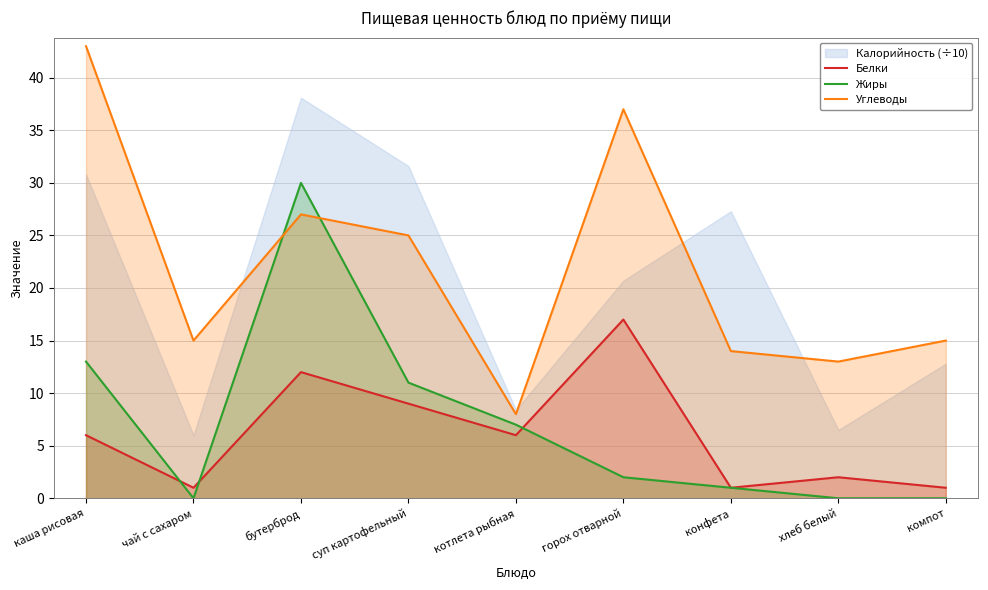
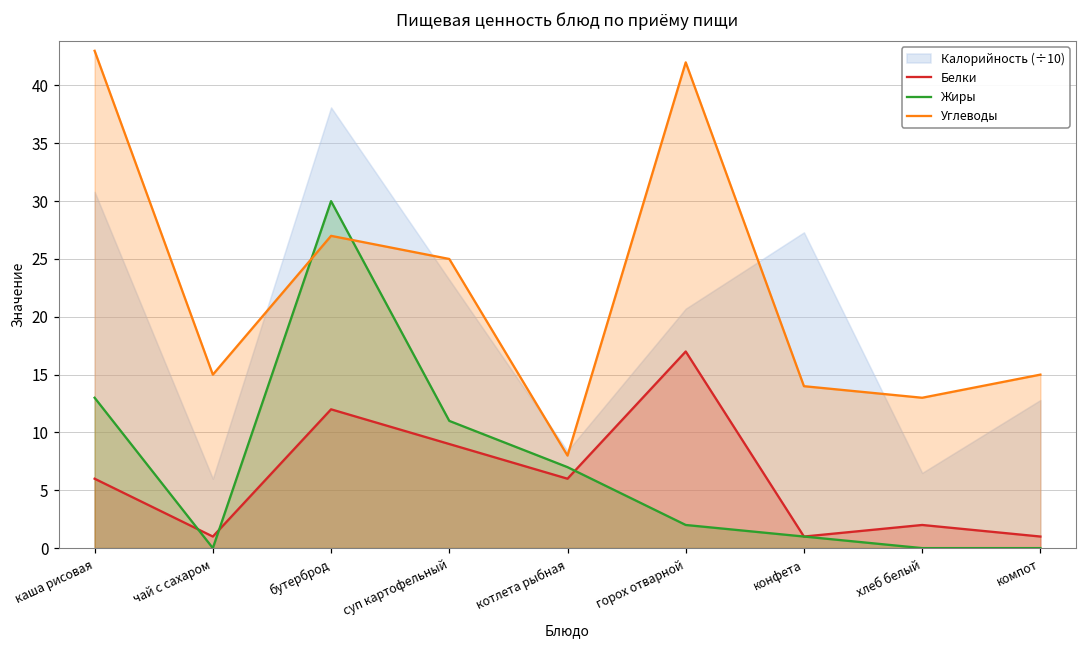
  {
    "Белки": {
      "каша рисовая": 6.0,
      "чай с сахаром": 1.0,
      "бутерброд": 12.0,
      "суп картофельный": 9.0,
      "котлета рыбная": 6.0,
      "горох отварной": 17.0,
      "хлеб белый": 2.0,
      "компот": 1.0
    },
    "Калорийность (÷10)": {
      "каша рисовая": 30.8,
      "чай с сахаром": 6.0,
      "бутерброд": 38.1,
-     "суп картофельный": 31.6,
+     "суп картофельный": 23.2,
      "котлета рыбная": 8.4,
      "горох отварной": 20.7,
      "конфета": 27.3,
      "хлеб белый": 6.5,
      "компот": 12.8
    },
    "Жиры": {
      "каша рисовая": 13.0,
      "чай с сахаром": 0.0,
      "бутерброд": 30.0,
      "суп картофельный": 11.0,
      "котлета рыбная": 7.0,
      "горох отварной": 2.0,
      "хлеб белый": 0.0,
      "компот": 0.0
    },
    "Углеводы": {
      "каша рисовая": 43,
      "чай с сахаром": 15,
      "бутерброд": 27,
      "суп картофельный": 25,
      "котлета рыбная": 8,
-     "горох отварной": 37,
+     "горох отварной": 42,
      "конфета": 14,
      "хлеб белый": 13,
      "компот": 15
    }
  }
